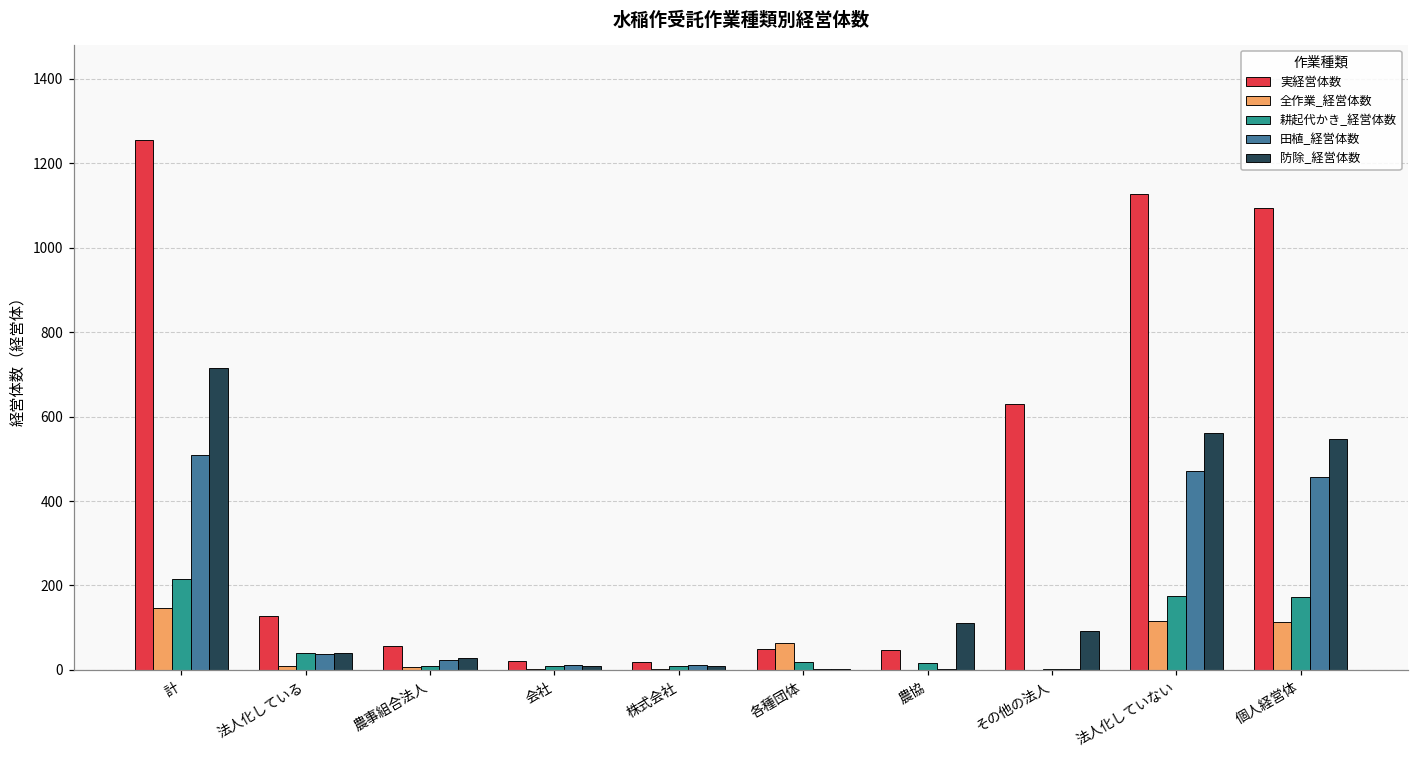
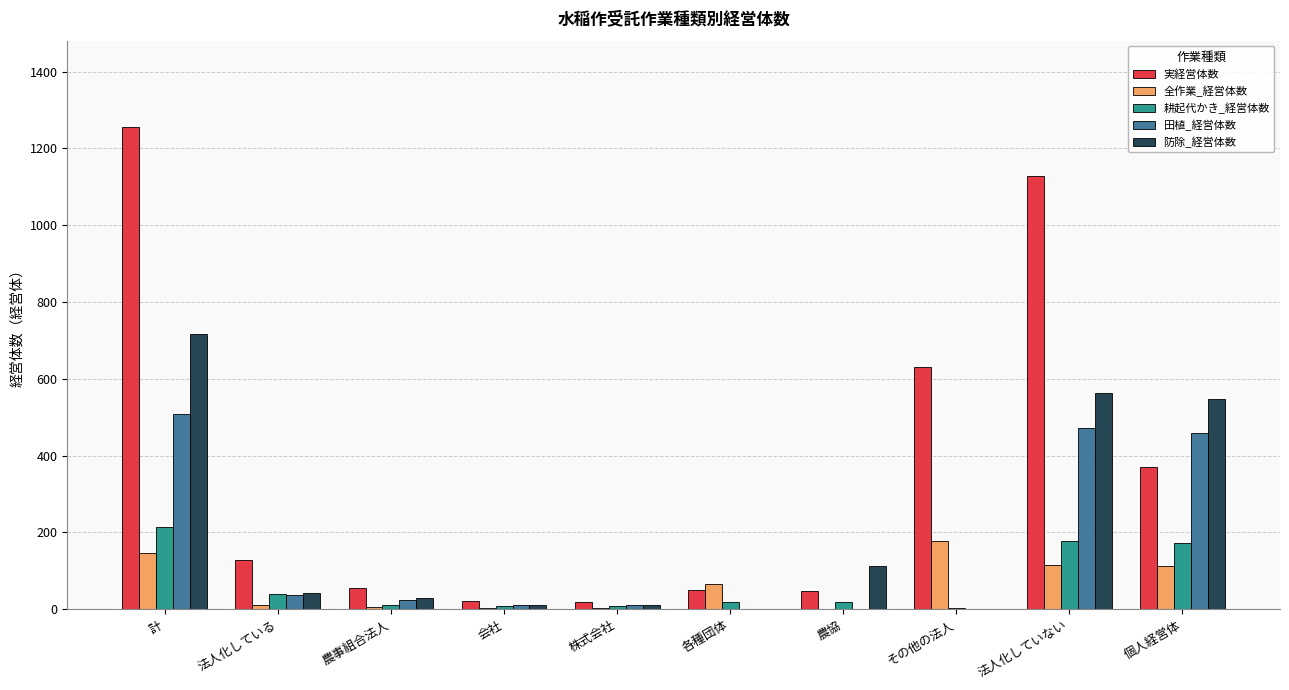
  {
    "実経営体数": {
      "計": 1260,
      "法人化している": 130,
      "農事組合法人": 60,
      "会社": 20,
      "株式会社": 20,
      "各種団体": 50,
      "農協": 50,
      "その他の法人": 630,
      "法人化していない": 1130,
-     "個人経営体": 1100
+     "個人経営体": 370
    },
    "全作業_経営体数": {
      "計": 150,
      "法人化している": 10,
      "各種団体": 60,
      "農協": 0,
-     "その他の法人": 0,
+     "その他の法人": 180,
      "法人化していない": 120,
      "個人経営体": 110
    },
    "防除_経営体数": {
      "計": 720,
      "法人化している": 40,
      "農事組合法人": 30,
      "会社": 10,
      "株式会社": 10,
      "農協": 110,
-     "その他の法人": 90,
+     "その他の法人": 0,
      "法人化していない": 560,
      "個人経営体": 550
    }
  }
